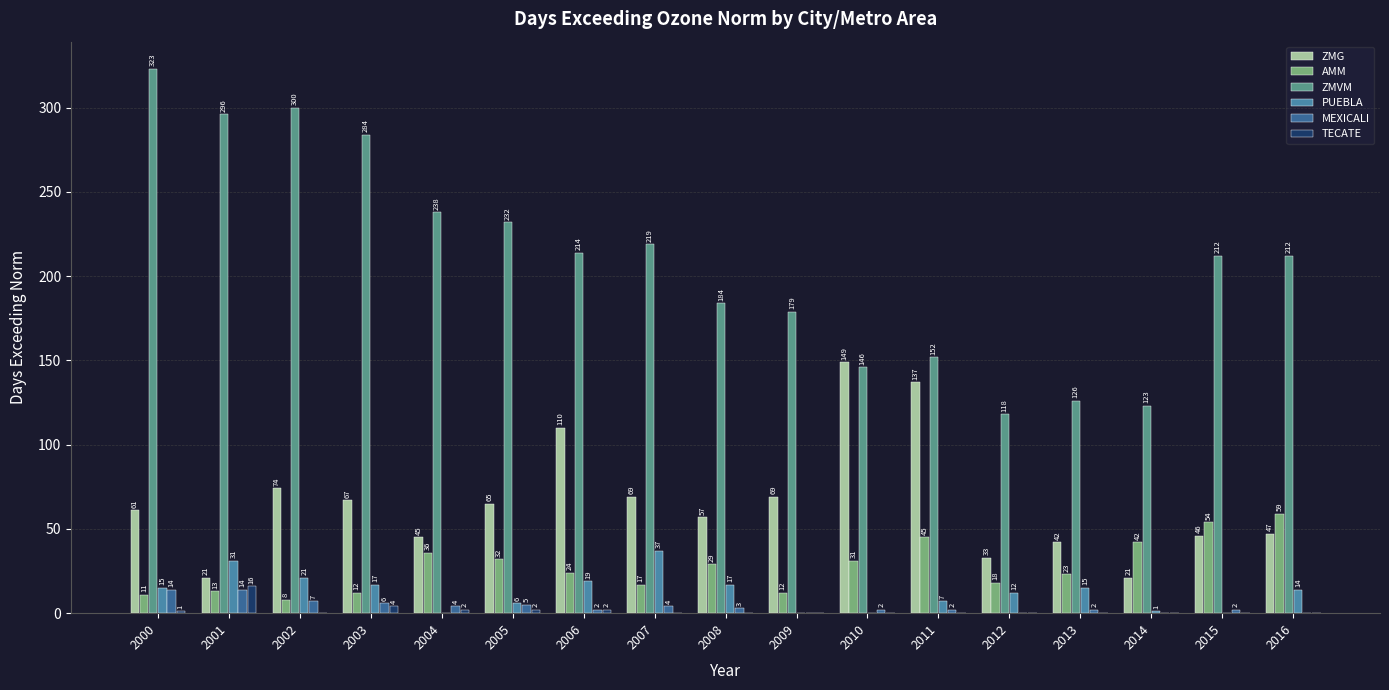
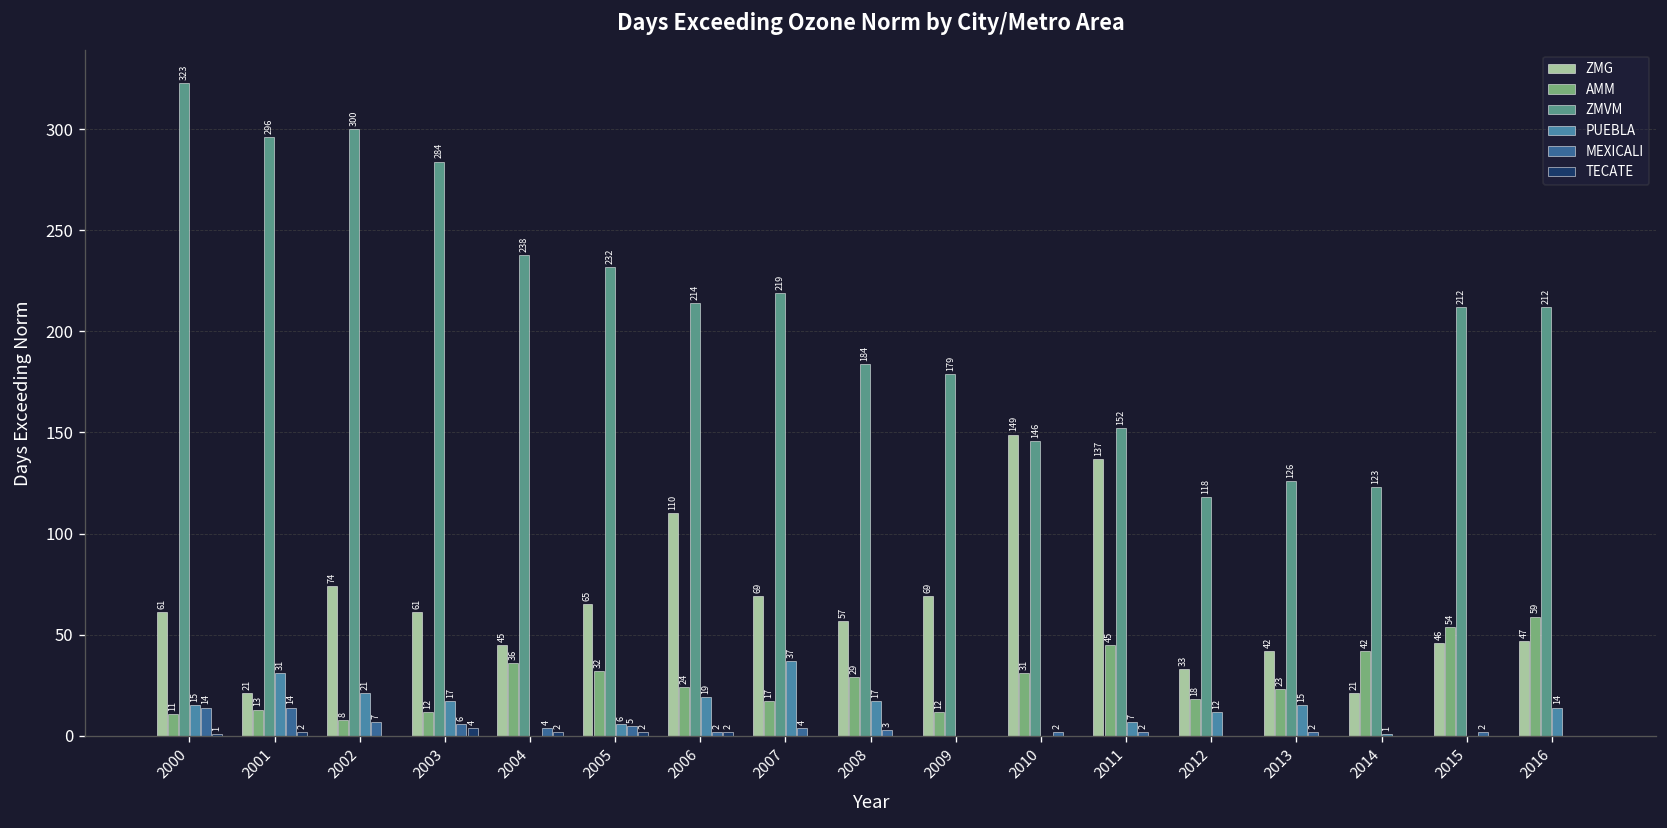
  {
    "ZMG": {
      "2000": 61,
      "2001": 21,
      "2002": 74,
-     "2003": 67,
+     "2003": 61,
      "2004": 45,
      "2005": 65,
      "2006": 110,
      "2007": 69,
      "2008": 57,
      "2009": 69,
      "2010": 149,
      "2011": 137,
      "2012": 33,
      "2013": 42,
      "2014": 21,
      "2015": 46,
      "2016": 47
    },
    "TECATE": {
      "2000": 1,
-     "2001": 16,
+     "2001": 2,
      "2003": 4,
      "2004": 2,
      "2005": 2,
      "2006": 2
    }
  }
